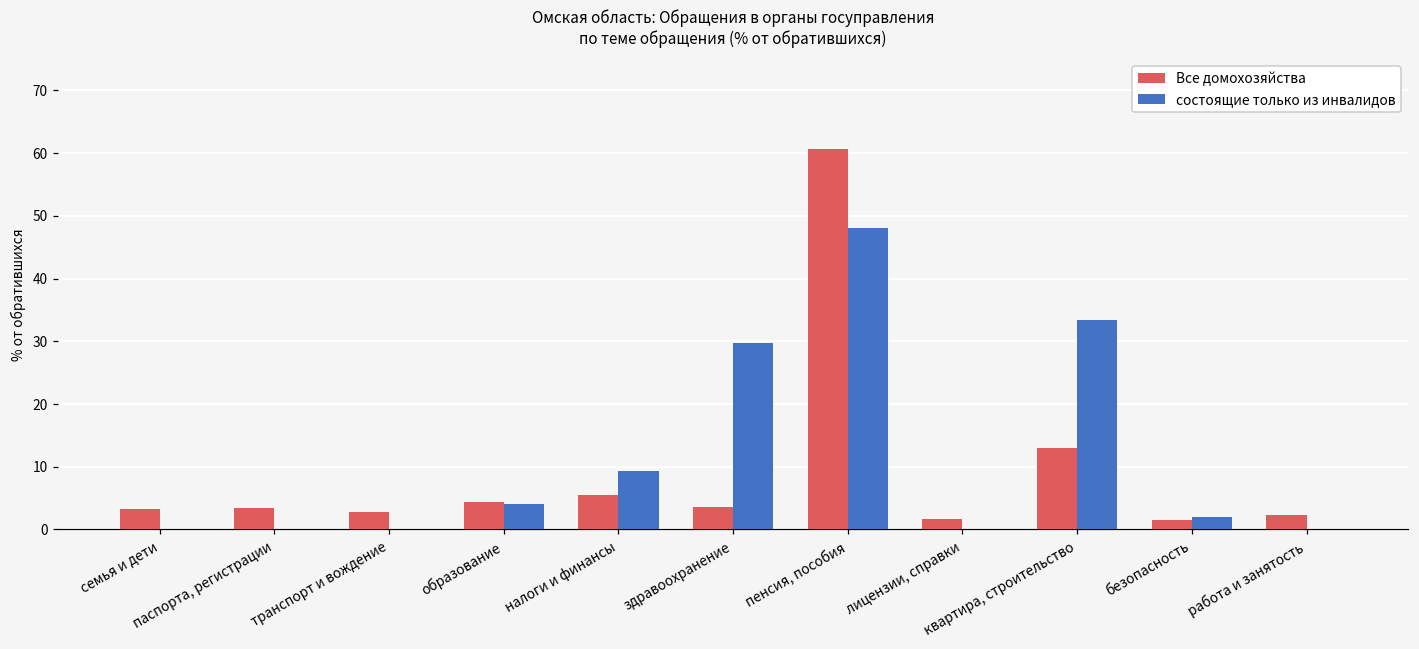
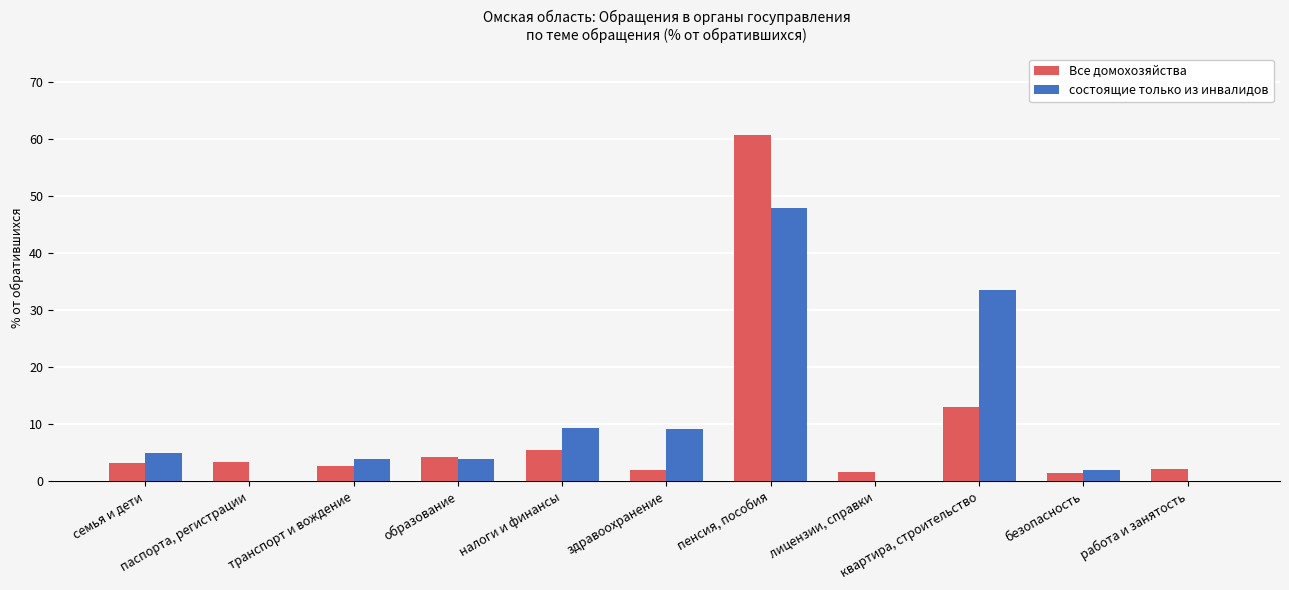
  {
    "Все домохозяйства": {
      "семья и дети": 3,
      "паспорта, регистрации": 3,
      "транспорт и вождение": 3,
      "образование": 4,
      "налоги и финансы": 5,
-     "здравоохранение": 4,
+     "здравоохранение": 2,
      "пенсия, пособия": 61,
      "лицензии, справки": 2,
      "квартира, строительство": 13,
      "безопасность": 1,
      "работа и занятость": 2
    },
    "состоящие только из инвалидов": {
-     "семья и дети": 0,
+     "семья и дети": 5,
      "паспорта, регистрации": 0,
-     "транспорт и вождение": 0,
+     "транспорт и вождение": 4,
      "образование": 4,
      "налоги и финансы": 9,
-     "здравоохранение": 30,
+     "здравоохранение": 9,
      "пенсия, пособия": 48,
      "лицензии, справки": 0,
      "квартира, строительство": 33,
      "безопасность": 2,
      "работа и занятость": 0
    }
  }
